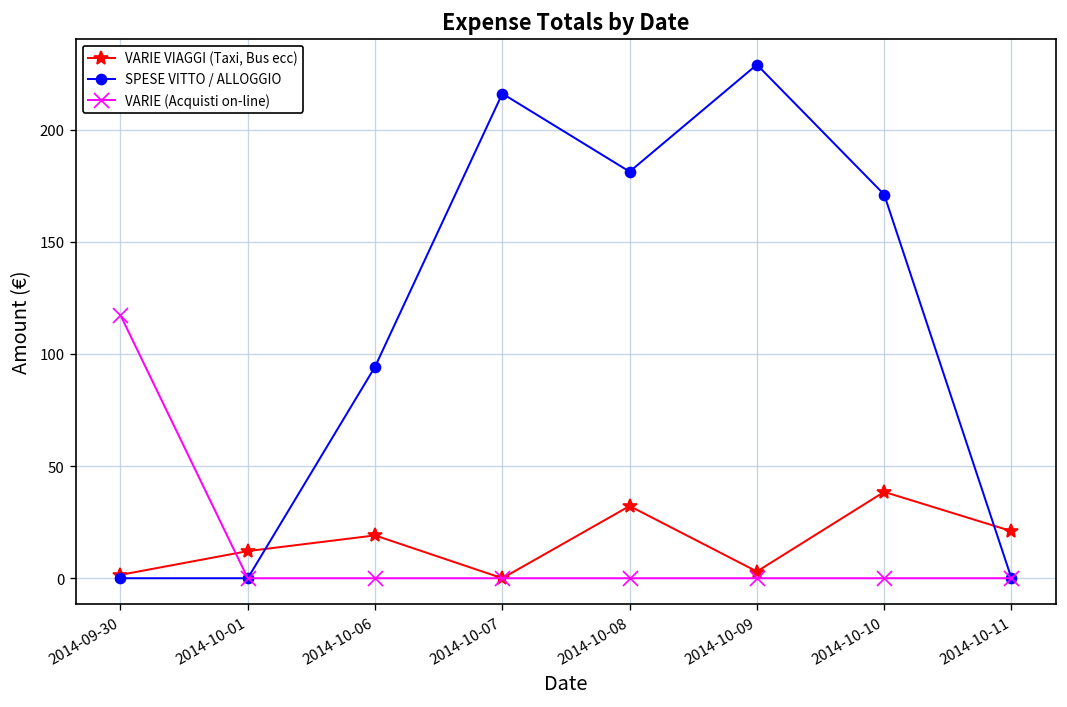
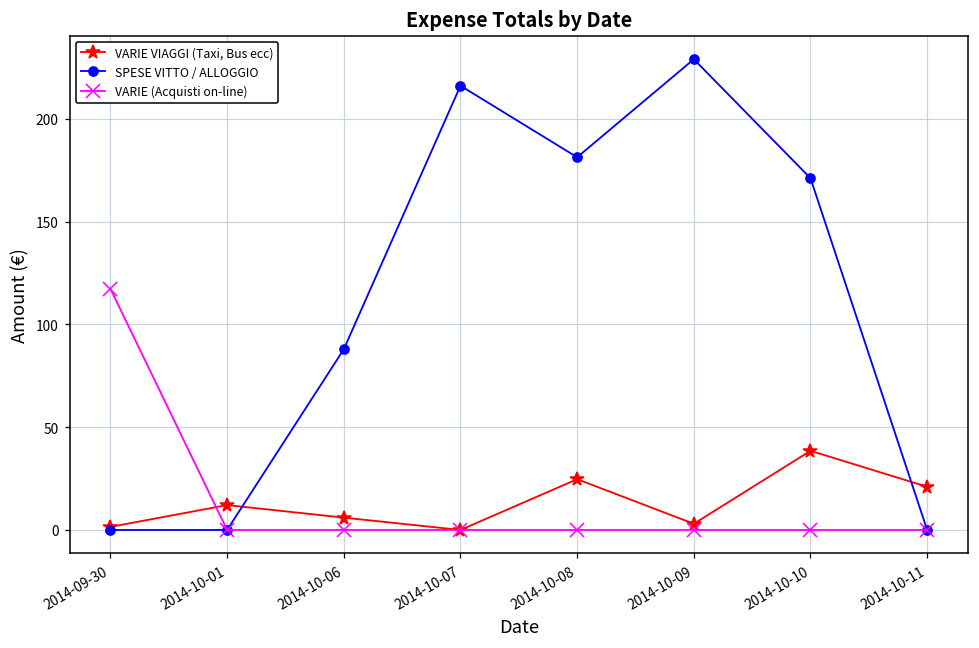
  {
    "VARIE VIAGGI (Taxi, Bus ecc)": {
      "2014-09-30": 2,
      "2014-10-01": 12,
-     "2014-10-06": 19,
-     "2014-10-08": 32,
+     "2014-10-06": 6,
+     "2014-10-08": 25,
      "2014-10-09": 3,
      "2014-10-10": 39,
      "2014-10-11": 21
    },
    "SPESE VITTO / ALLOGGIO": {
      "2014-09-30": 0,
-     "2014-10-06": 94,
+     "2014-10-06": 88,
      "2014-10-07": 216,
      "2014-10-08": 181,
      "2014-10-09": 229,
      "2014-10-10": 171
    },
    "VARIE (Acquisti on-line)": {
      "2014-09-30": 117,
      "2014-10-06": 0,
      "2014-10-08": 0,
      "2014-10-09": 0,
      "2014-10-10": 0
    }
  }
